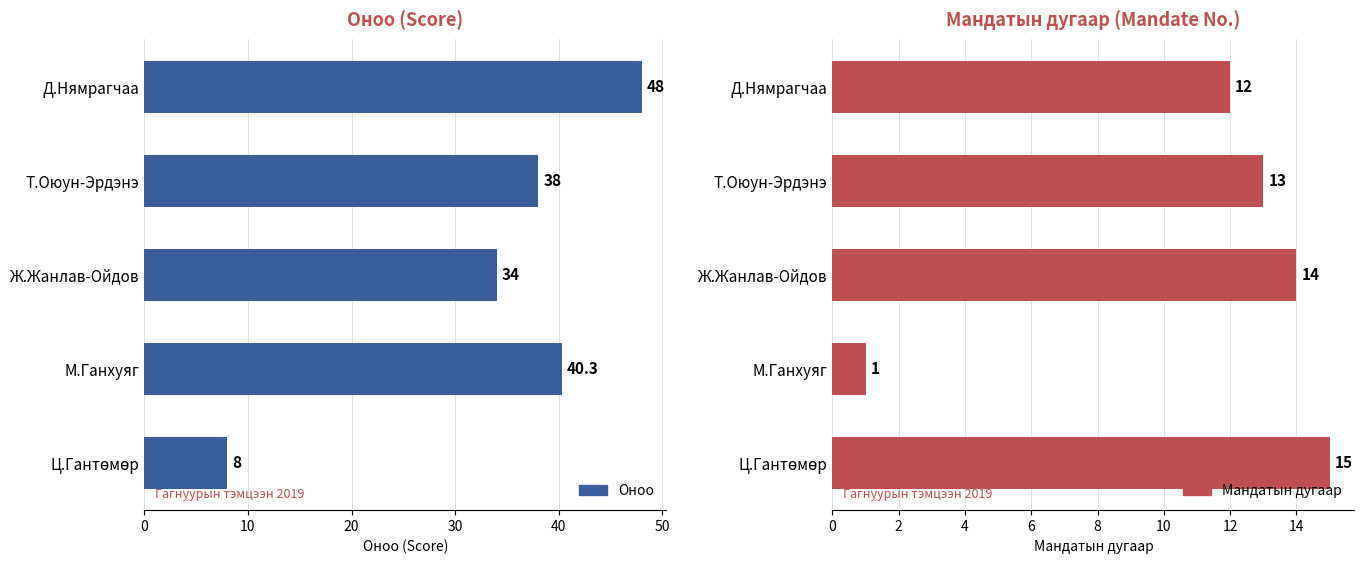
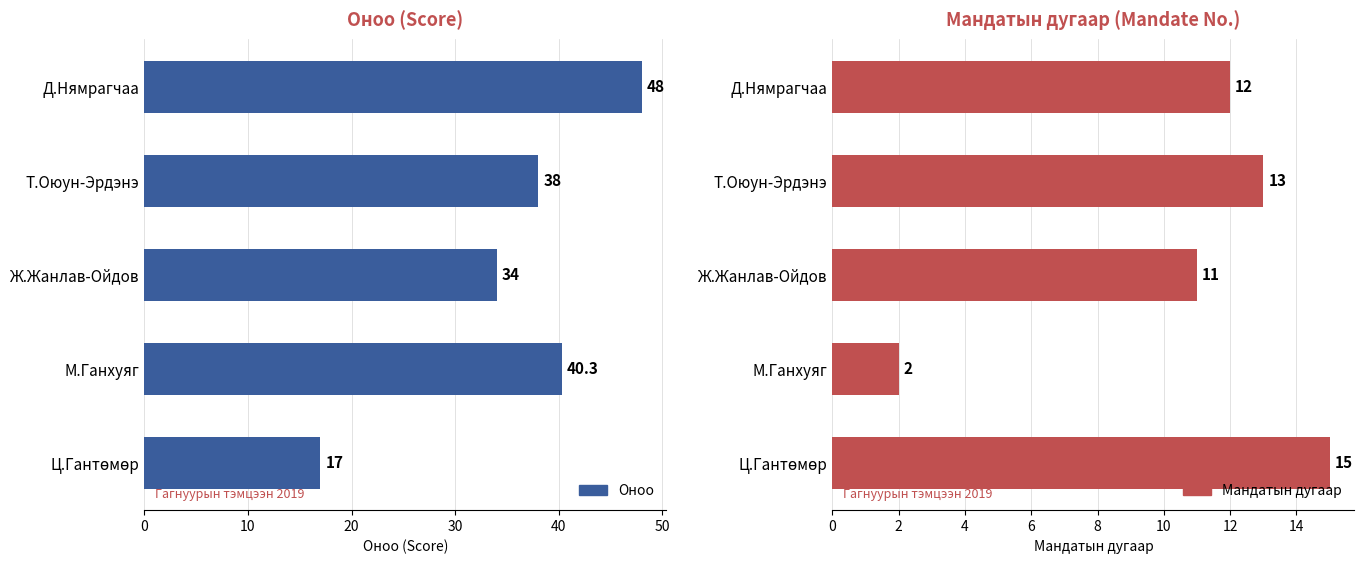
  {
    "Оноо (Score)": {
      "Д.Нямрагчаа": 48,
      "Т.Оюун-Эрдэнэ": 38,
      "Ж.Жанлав-Ойдов": 34,
      "М.Ганхуяг": 40.3,
-     "Ц.Гантөмөр": 8
+     "Ц.Гантөмөр": 17
    },
    "Мандатын дугаар (Mandate No.)": {
      "Д.Нямрагчаа": 12,
      "Т.Оюун-Эрдэнэ": 13,
-     "Ж.Жанлав-Ойдов": 14,
-     "М.Ганхуяг": 1,
+     "Ж.Жанлав-Ойдов": 11,
+     "М.Ганхуяг": 2,
      "Ц.Гантөмөр": 15
    }
  }
